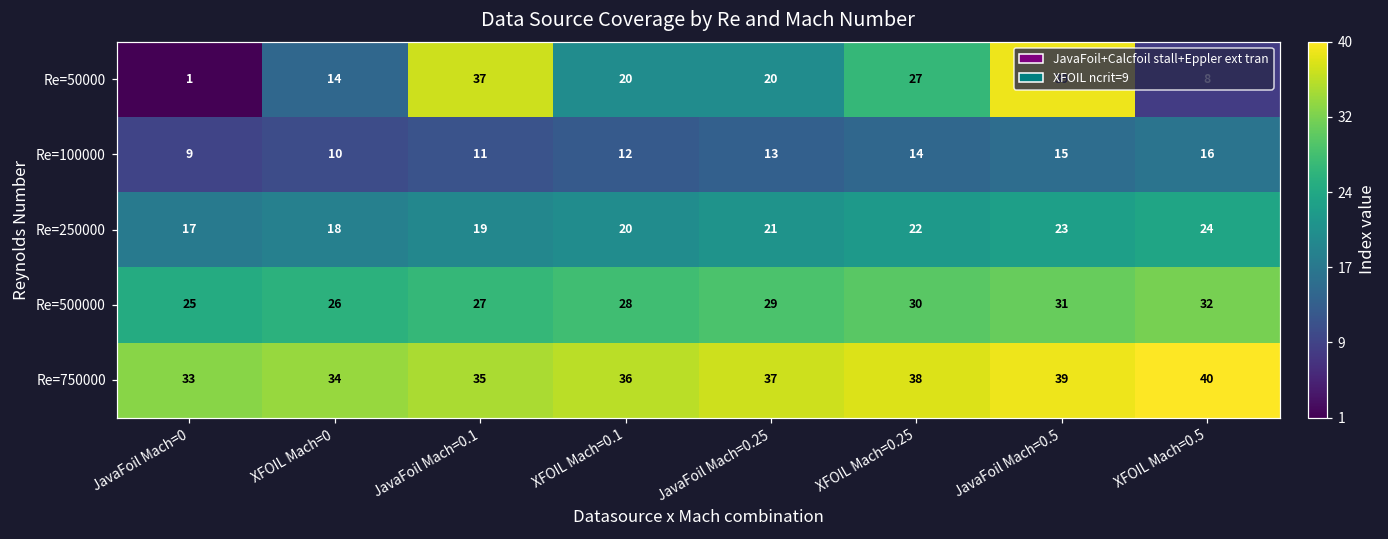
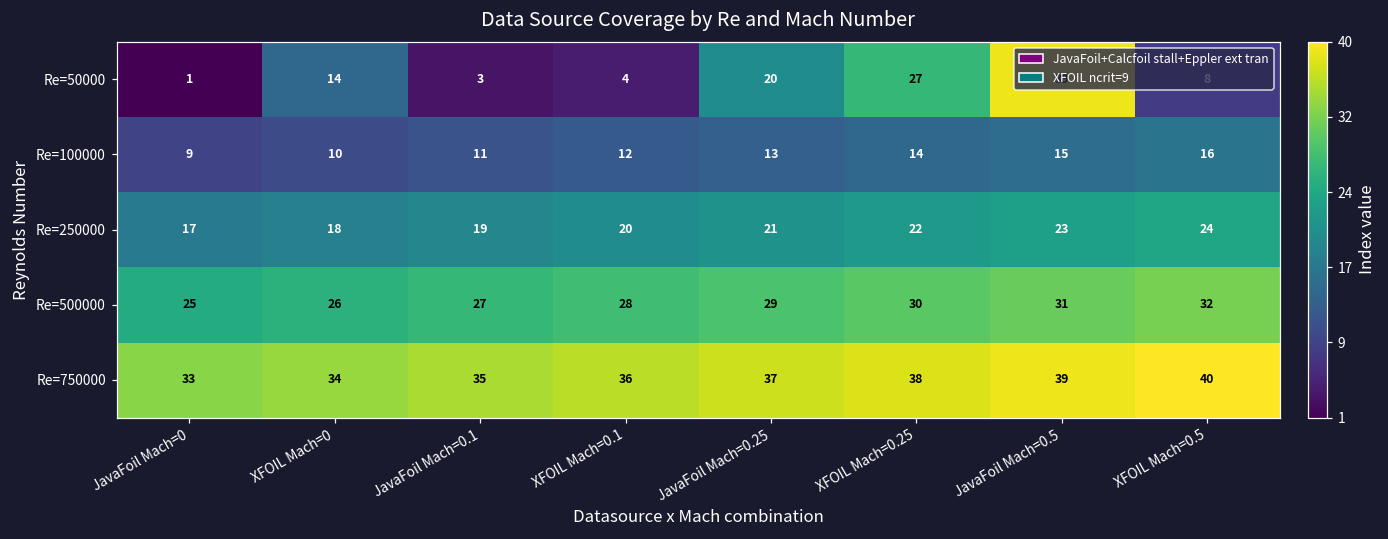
  {
    "Re=50000": {
      "JavaFoil Mach=0": 1,
      "XFOIL Mach=0": 14,
-     "JavaFoil Mach=0.1": 37,
-     "XFOIL Mach=0.1": 20,
+     "JavaFoil Mach=0.1": 3,
+     "XFOIL Mach=0.1": 4,
      "JavaFoil Mach=0.25": 20,
      "XFOIL Mach=0.25": 27
    },
    "Re=100000": {
      "JavaFoil Mach=0": 9,
      "XFOIL Mach=0": 10,
      "JavaFoil Mach=0.1": 11,
      "XFOIL Mach=0.1": 12,
      "JavaFoil Mach=0.25": 13,
      "XFOIL Mach=0.25": 14,
      "JavaFoil Mach=0.5": 15,
      "XFOIL Mach=0.5": 16
    },
    "Re=250000": {
      "JavaFoil Mach=0": 17,
      "XFOIL Mach=0": 18,
      "JavaFoil Mach=0.1": 19,
      "XFOIL Mach=0.1": 20,
      "JavaFoil Mach=0.25": 21,
      "XFOIL Mach=0.25": 22,
      "JavaFoil Mach=0.5": 23,
      "XFOIL Mach=0.5": 24
    },
    "Re=500000": {
      "JavaFoil Mach=0": 25,
      "XFOIL Mach=0": 26,
      "JavaFoil Mach=0.1": 27,
      "XFOIL Mach=0.1": 28,
      "JavaFoil Mach=0.25": 29,
      "XFOIL Mach=0.25": 30,
      "JavaFoil Mach=0.5": 31,
      "XFOIL Mach=0.5": 32
    },
    "Re=750000": {
      "JavaFoil Mach=0": 33,
      "XFOIL Mach=0": 34,
      "JavaFoil Mach=0.1": 35,
      "XFOIL Mach=0.1": 36,
      "JavaFoil Mach=0.25": 37,
      "XFOIL Mach=0.25": 38,
      "JavaFoil Mach=0.5": 39,
      "XFOIL Mach=0.5": 40
    }
  }
